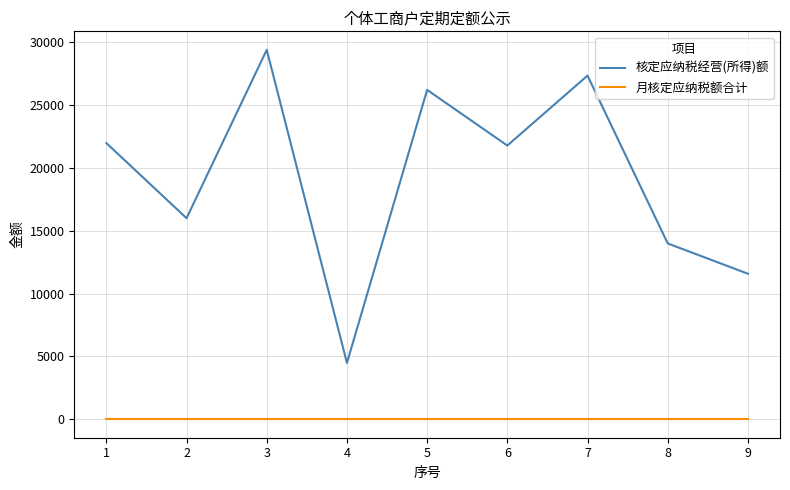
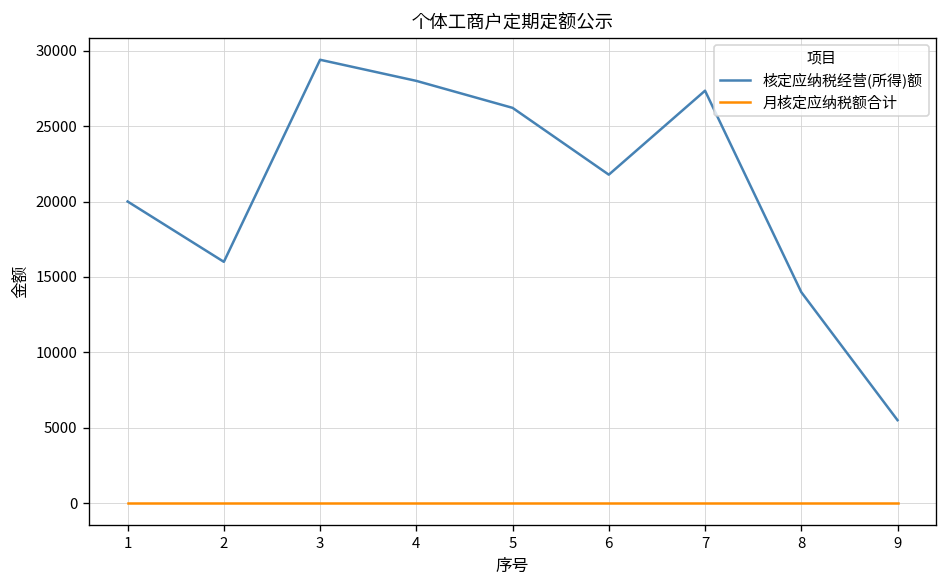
  {
    "核定应纳税经营(所得)额": {
-     "1": 22000,
+     "1": 20000,
      "2": 16000,
      "3": 29400,
-     "4": 4500,
+     "4": 28000,
      "5": 26200,
      "6": 21800,
      "7": 27300,
      "8": 14000,
-     "9": 11600
+     "9": 5500
    },
    "月核定应纳税额合计": {
      "1": 0,
      "2": 0,
      "3": 0,
      "4": 0,
      "5": 0,
      "6": 0,
      "7": 0,
      "8": 0,
      "9": 0
    }
  }
